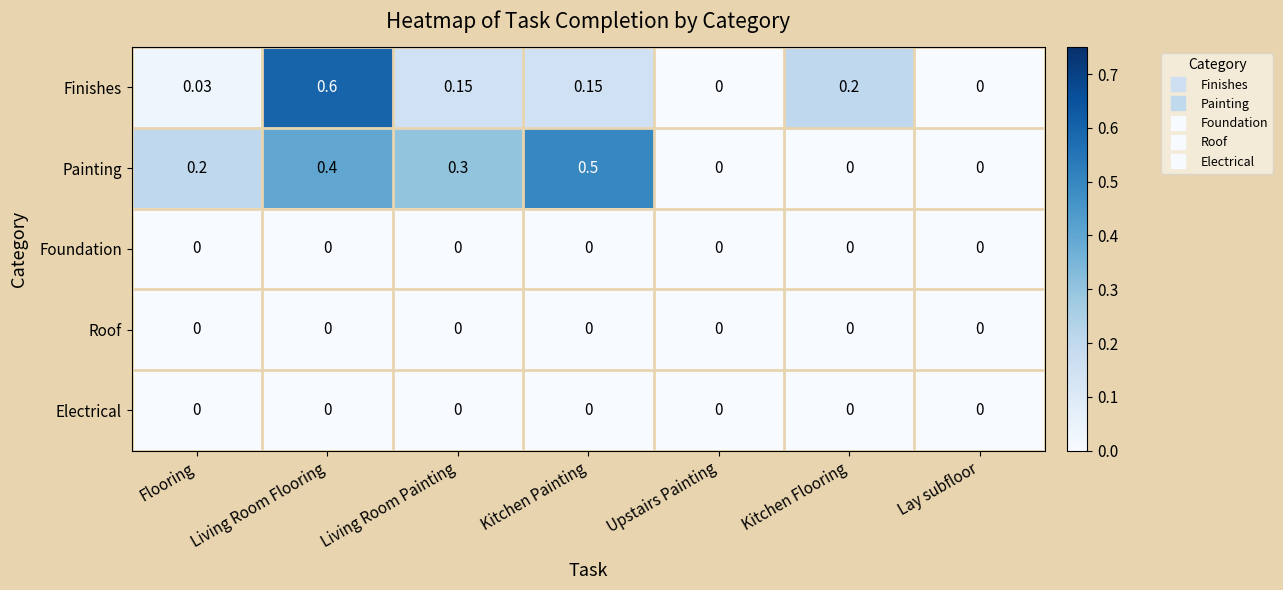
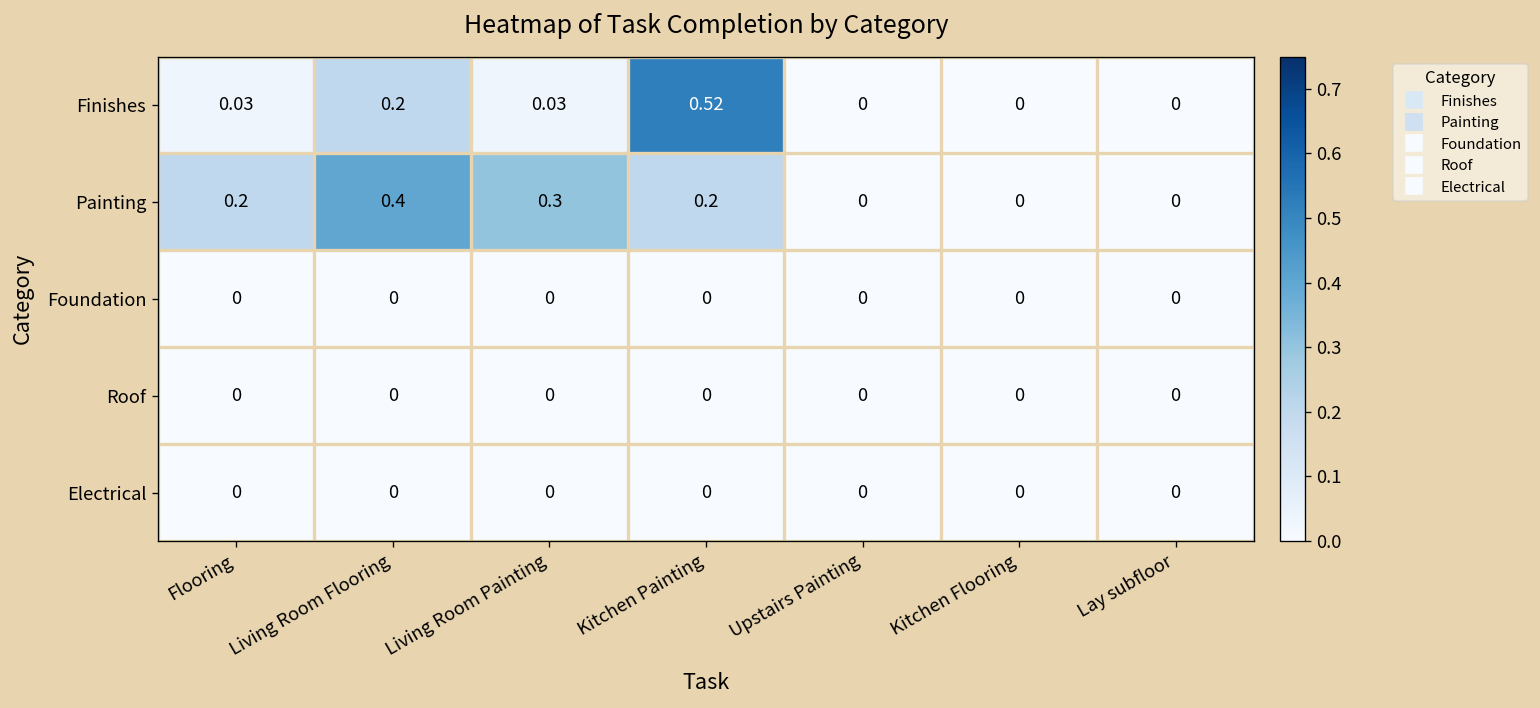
  {
    "Finishes": {
      "Flooring": 0.03,
-     "Living Room Flooring": 0.6,
-     "Living Room Painting": 0.15,
-     "Kitchen Painting": 0.15,
+     "Living Room Flooring": 0.2,
+     "Living Room Painting": 0.03,
+     "Kitchen Painting": 0.52,
      "Upstairs Painting": 0,
-     "Kitchen Flooring": 0.2,
+     "Kitchen Flooring": 0,
      "Lay subfloor": 0
    },
    "Painting": {
      "Flooring": 0.2,
      "Living Room Flooring": 0.4,
      "Living Room Painting": 0.3,
-     "Kitchen Painting": 0.5,
+     "Kitchen Painting": 0.2,
      "Upstairs Painting": 0,
      "Kitchen Flooring": 0,
      "Lay subfloor": 0
    },
    "Foundation": {
      "Flooring": 0,
      "Living Room Flooring": 0,
      "Living Room Painting": 0,
      "Kitchen Painting": 0,
      "Upstairs Painting": 0,
      "Kitchen Flooring": 0,
      "Lay subfloor": 0
    },
    "Roof": {
      "Flooring": 0,
      "Living Room Flooring": 0,
      "Living Room Painting": 0,
      "Kitchen Painting": 0,
      "Upstairs Painting": 0,
      "Kitchen Flooring": 0,
      "Lay subfloor": 0
    },
    "Electrical": {
      "Flooring": 0,
      "Living Room Flooring": 0,
      "Living Room Painting": 0,
      "Kitchen Painting": 0,
      "Upstairs Painting": 0,
      "Kitchen Flooring": 0,
      "Lay subfloor": 0
    }
  }
